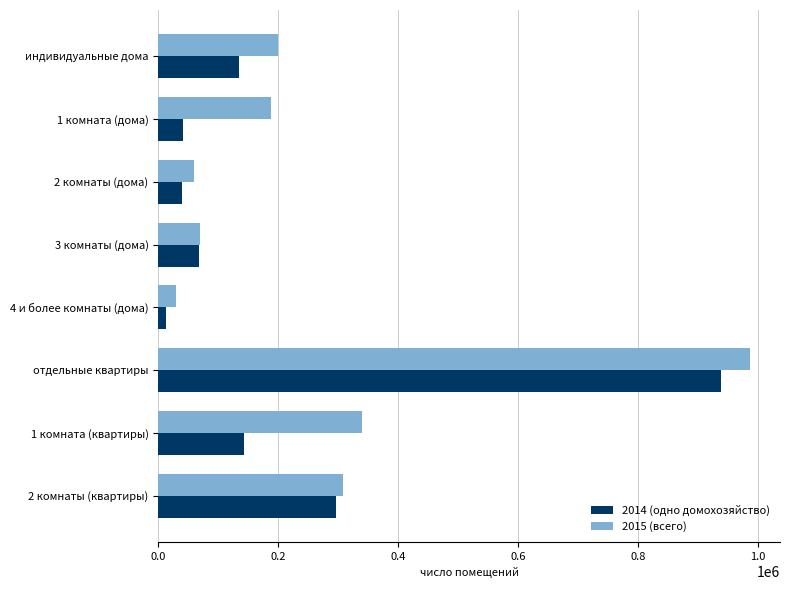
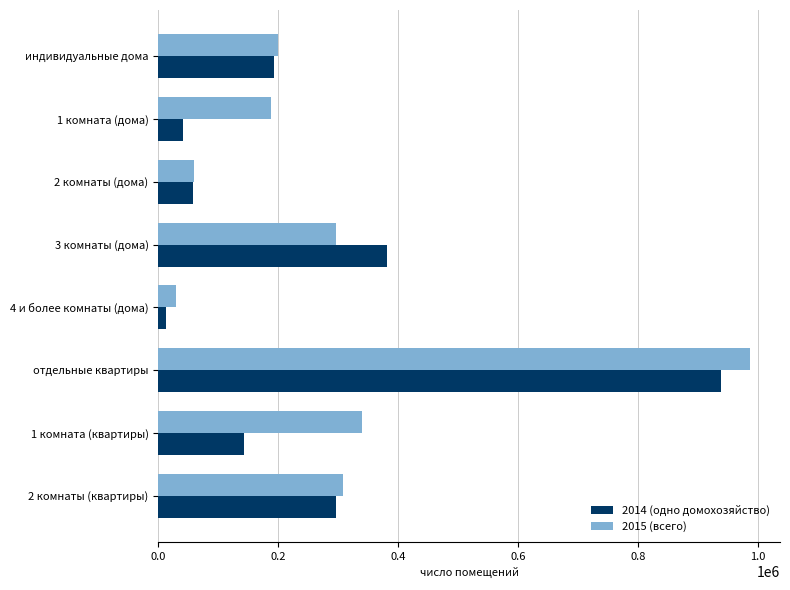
  {
    "2014 (одно домохозяйство)": {
-     "индивидуальные дома": 130000,
+     "индивидуальные дома": 190000,
      "1 комната (дома)": 40000,
-     "2 комнаты (дома)": 40000,
-     "3 комнаты (дома)": 70000,
+     "2 комнаты (дома)": 60000,
+     "3 комнаты (дома)": 380000,
      "4 и более комнаты (дома)": 10000,
      "отдельные квартиры": 940000,
      "1 комната (квартиры)": 140000,
      "2 комнаты (квартиры)": 300000
    },
    "2015 (всего)": {
      "индивидуальные дома": 200000,
      "1 комната (дома)": 190000,
      "2 комнаты (дома)": 60000,
-     "3 комнаты (дома)": 70000,
+     "3 комнаты (дома)": 300000,
      "4 и более комнаты (дома)": 30000,
      "отдельные квартиры": 990000,
      "1 комната (квартиры)": 340000,
      "2 комнаты (квартиры)": 310000
    }
  }
